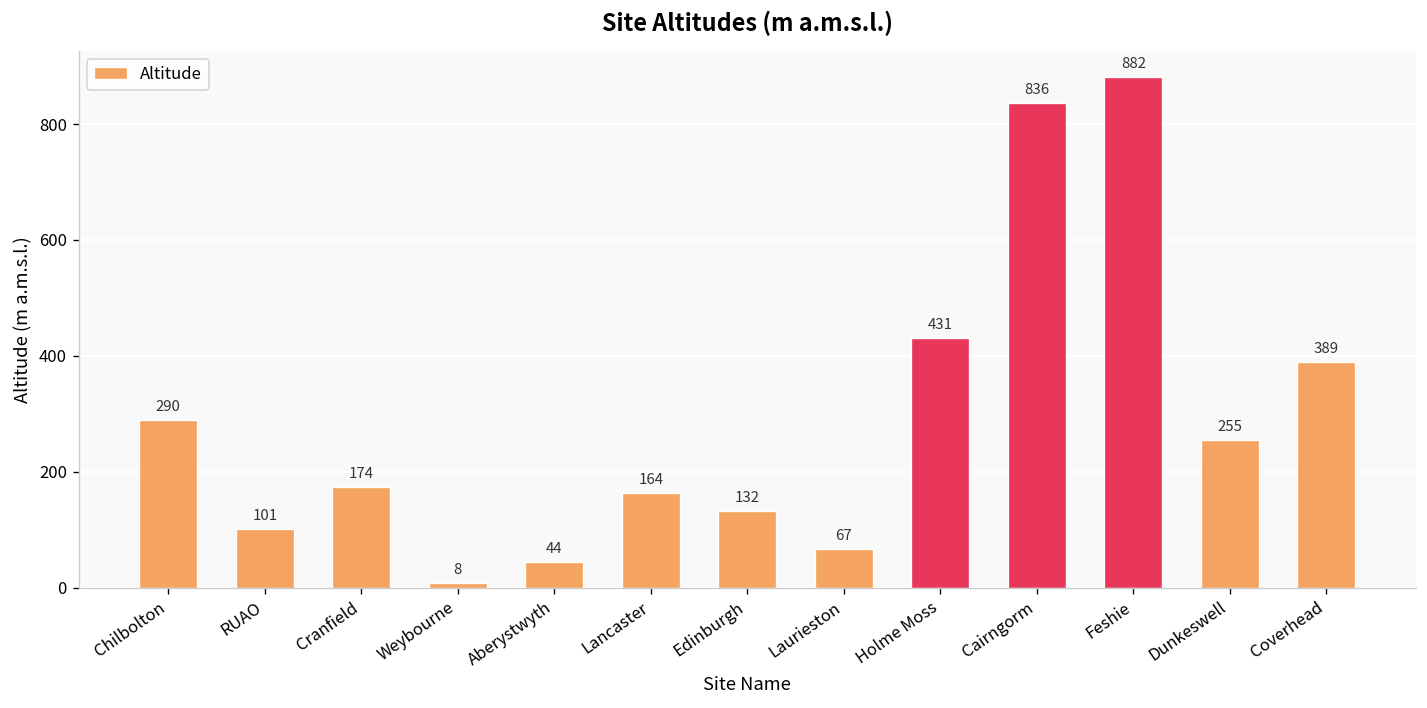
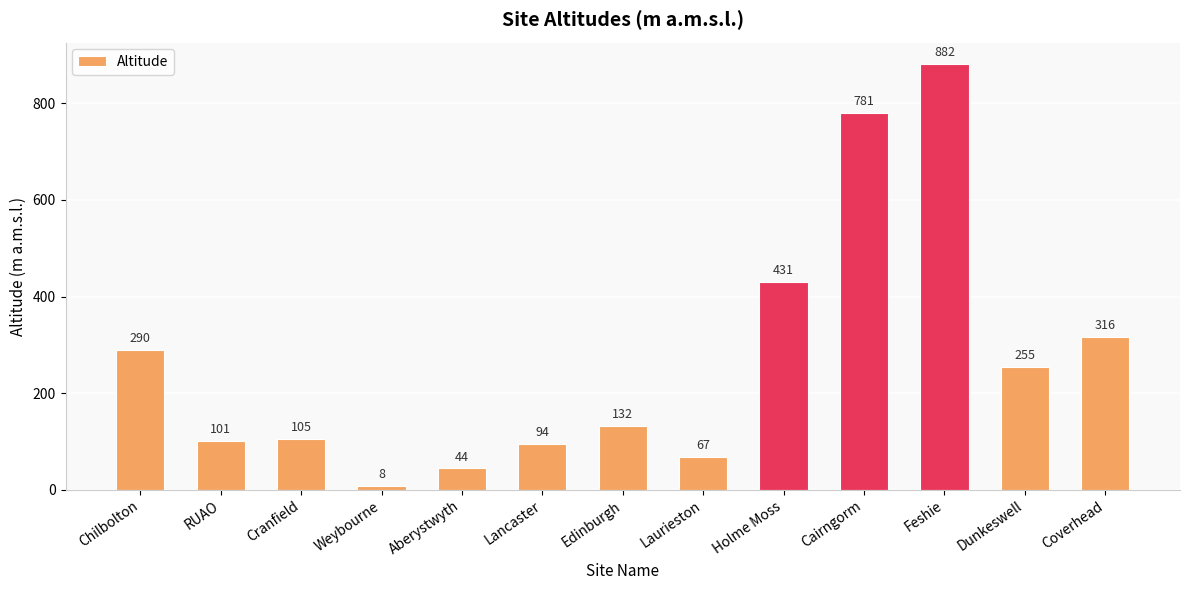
  {
    "Chilbolton": 290,
    "RUAO": 101,
-   "Cranfield": 174,
+   "Cranfield": 105,
    "Weybourne": 8,
    "Aberystwyth": 44,
-   "Lancaster": 164,
+   "Lancaster": 94,
    "Edinburgh": 132,
    "Laurieston": 67,
    "Holme Moss": 431,
-   "Cairngorm": 836,
+   "Cairngorm": 781,
    "Feshie": 882,
    "Dunkeswell": 255,
-   "Coverhead": 389
+   "Coverhead": 316
  }
